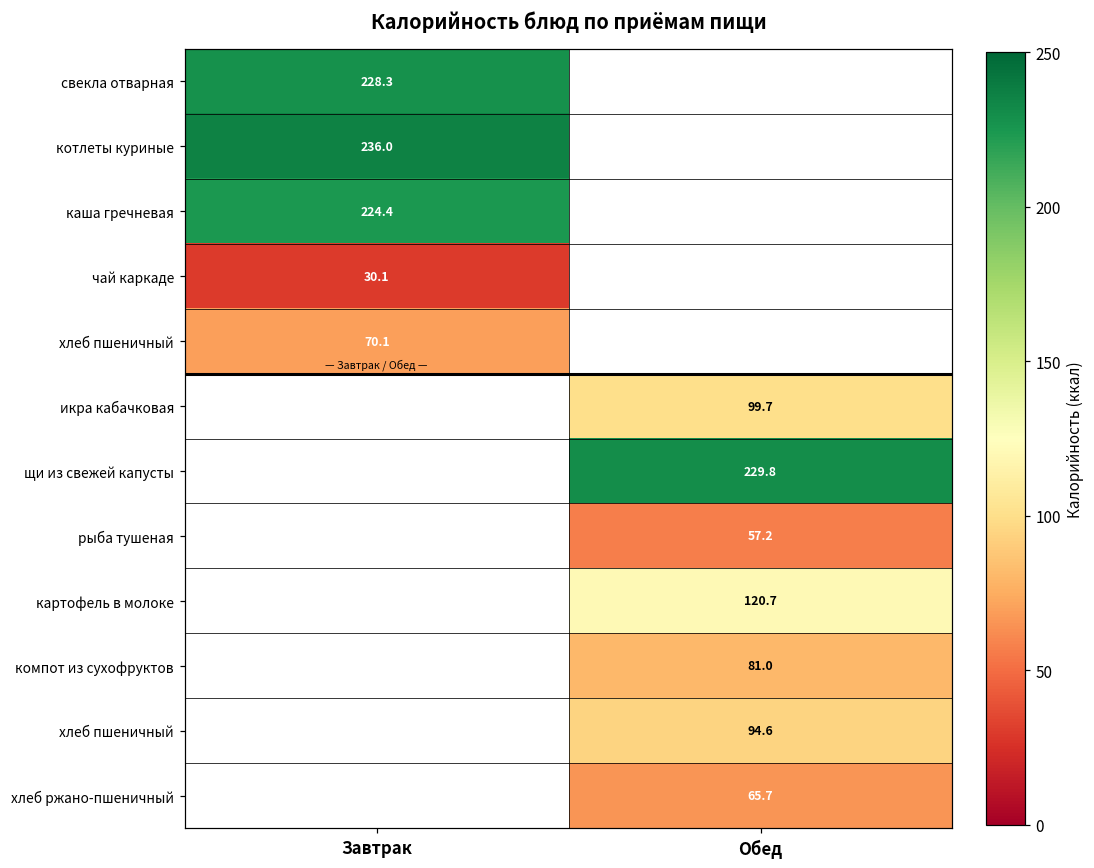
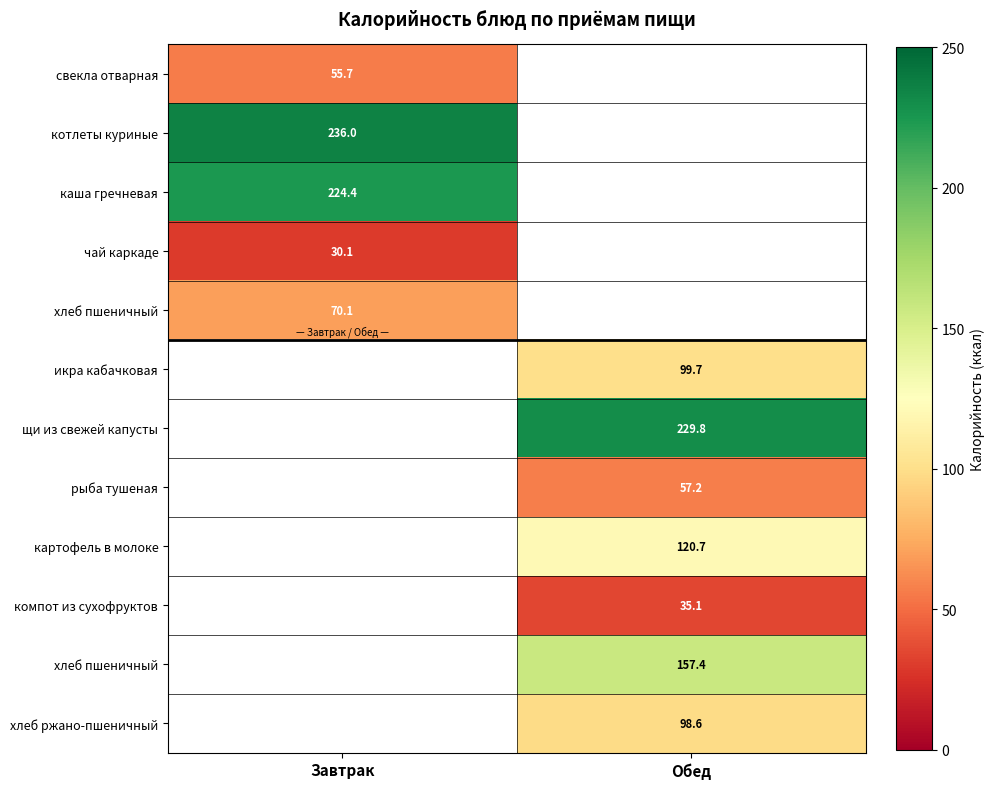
  {
    "свекла отварная": {
-     "Завтрак": 228.3
+     "Завтрак": 55.7
    },
    "котлеты куриные": {
      "Завтрак": 236.0
    },
    "каша гречневая": {
      "Завтрак": 224.4
    },
    "чай каркаде": {
      "Завтрак": 30.1
    },
    "икра кабачковая": {
      "Обед": 99.7
    },
    "щи из свежей капусты": {
      "Обед": 229.8
    },
    "рыба тушеная": {
      "Обед": 57.2
    },
    "картофель в молоке": {
      "Обед": 120.7
    },
    "компот из сухофруктов": {
-     "Обед": 81.0
+     "Обед": 35.1
    },
    "хлеб пшеничный": {
-     "Обед": 94.6
+     "Обед": 157.4
    },
    "хлеб ржано-пшеничный": {
-     "Обед": 65.7
+     "Обед": 98.6
    }
  }
